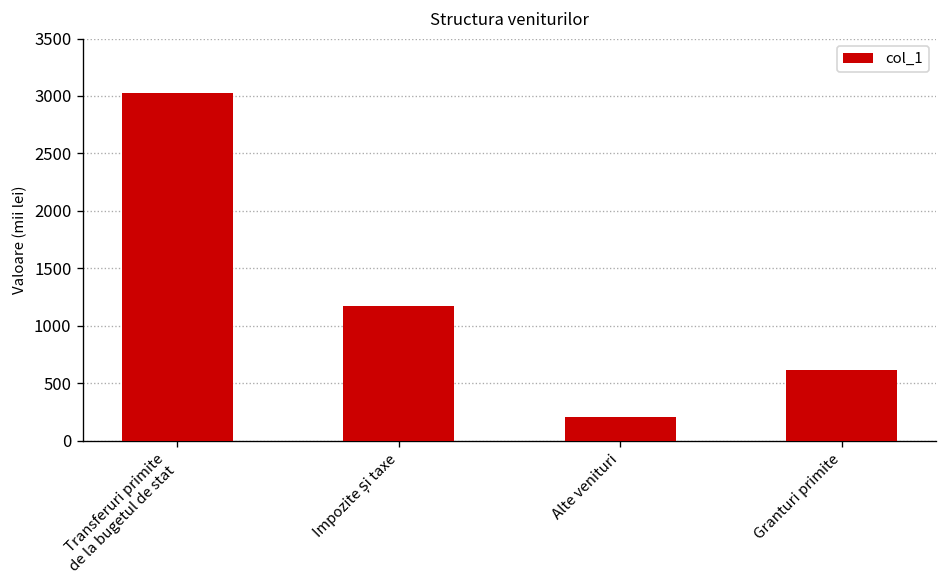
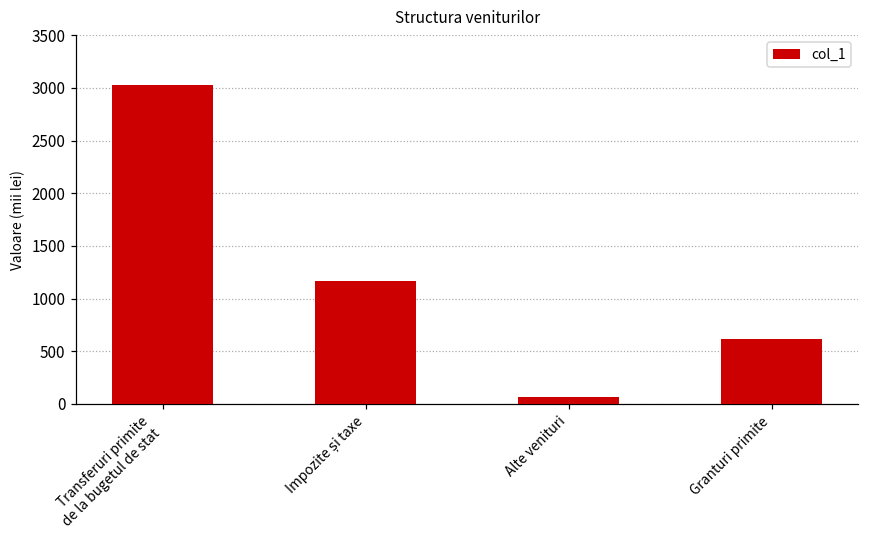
  {
    "Transferuri primite de la bugetul de stat": 3000,
    "Impozite și taxe": 1200,
-   "Alte venituri": 200,
+   "Alte venituri": 100,
    "Granturi primite": 600
  }
